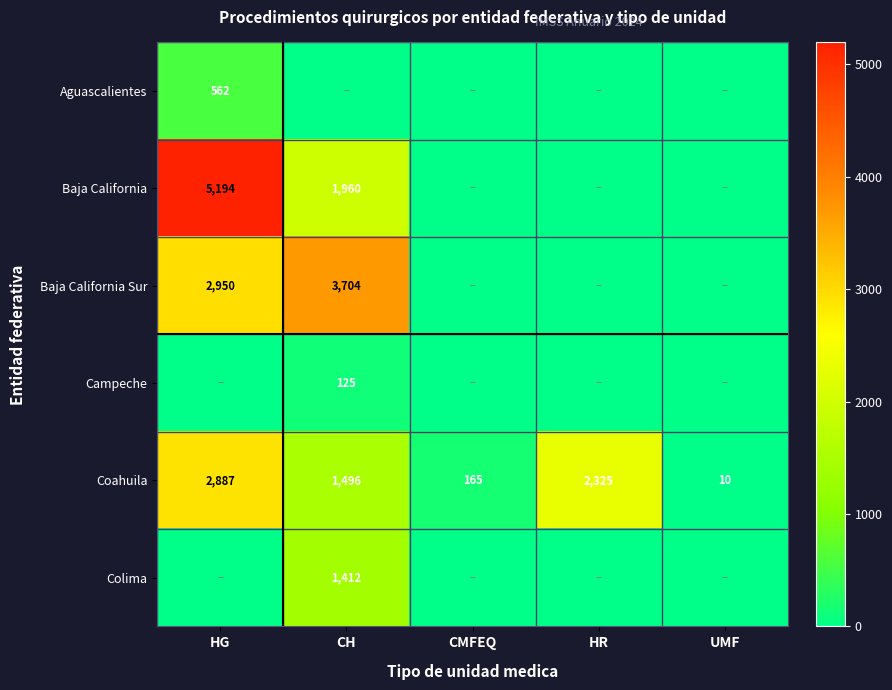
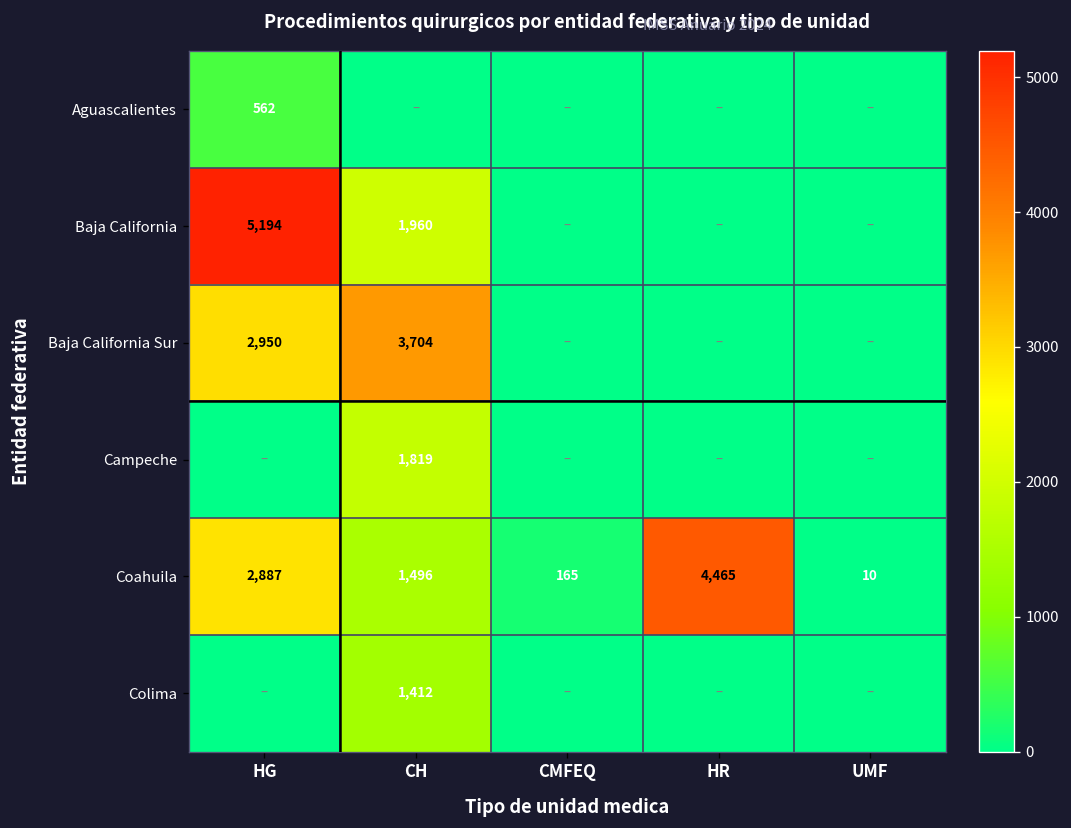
  {
    "Aguascalientes": {
      "HG": "562"
    },
    "Baja California": {
      "HG": "5,194",
      "CH": "1,960"
    },
    "Baja California Sur": {
      "HG": "2,950",
      "CH": "3,704"
    },
    "Campeche": {
-     "CH": "125"
+     "CH": "1,819"
    },
    "Coahuila": {
      "HG": "2,887",
      "CH": "1,496",
      "CMFEQ": "165",
-     "HR": "2,325",
+     "HR": "4,465",
      "UMF": "10"
    },
    "Colima": {
      "CH": "1,412"
    }
  }
